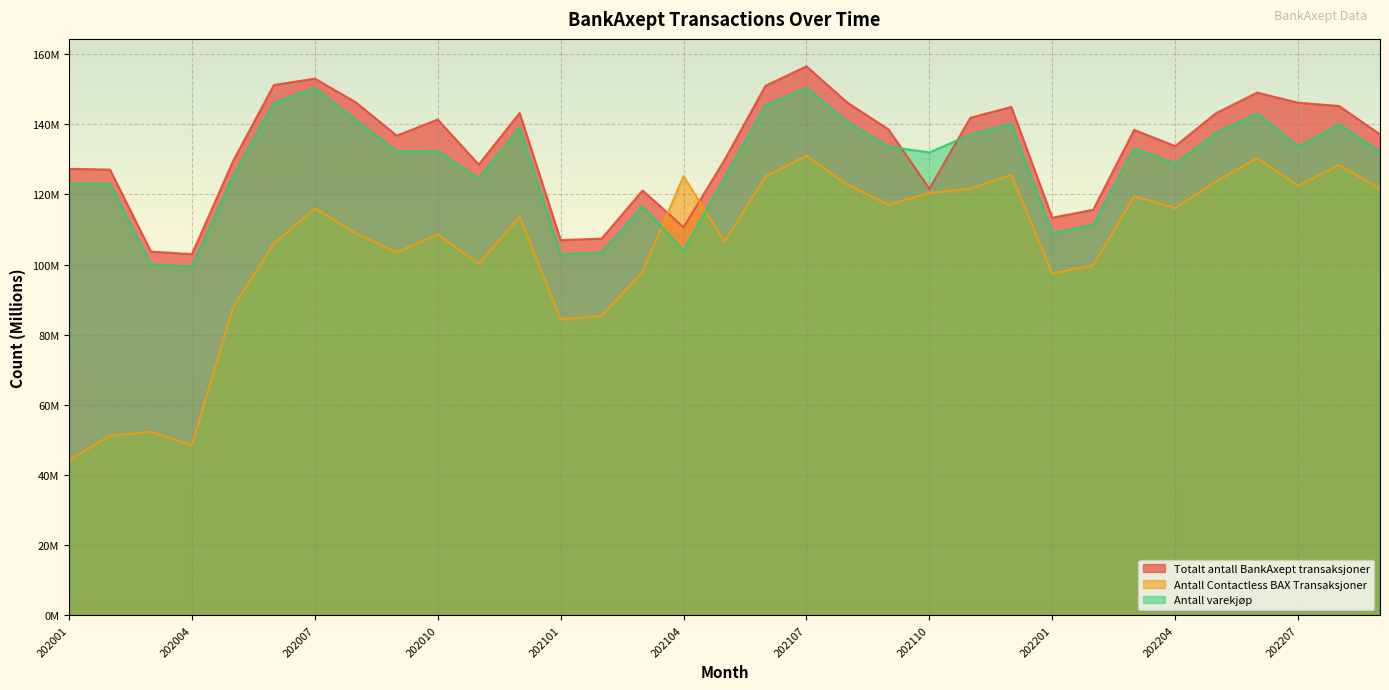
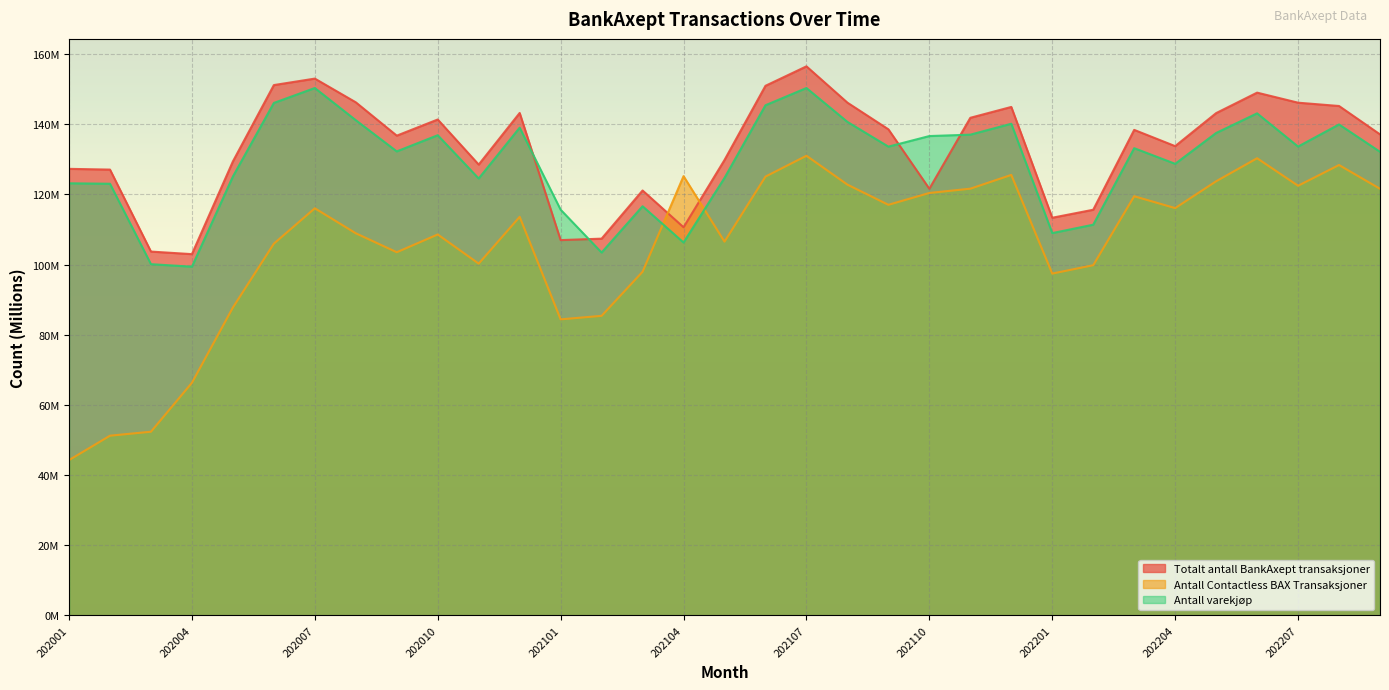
  {
    "Totalt antall BankAxept transaksjoner": {
      "202001": 127000000,
      "202004": 103000000,
      "202007": 153000000,
      "202010": 141000000,
      "202101": 107000000,
      "202104": 111000000,
      "202107": 157000000,
      "202110": 122000000,
      "202201": 113000000,
      "202204": 134000000,
      "202207": 146000000
    },
    "Antall Contactless BAX Transaksjoner": {
      "202001": 44000000,
-     "202004": 48000000,
+     "202004": 66000000,
      "202007": 116000000,
      "202010": 109000000,
      "202101": 84000000,
      "202104": 125000000,
      "202107": 131000000,
      "202110": 120000000,
      "202201": 97000000,
      "202204": 116000000,
      "202207": 122000000
    },
    "Antall varekjøp": {
      "202001": 123000000,
      "202004": 99000000,
      "202007": 150000000,
-     "202010": 132000000,
-     "202101": 103000000,
-     "202104": 104000000,
+     "202010": 137000000,
+     "202101": 116000000,
+     "202104": 106000000,
      "202107": 150000000,
-     "202110": 132000000,
+     "202110": 137000000,
      "202201": 109000000,
      "202204": 129000000,
      "202207": 134000000
    }
  }
